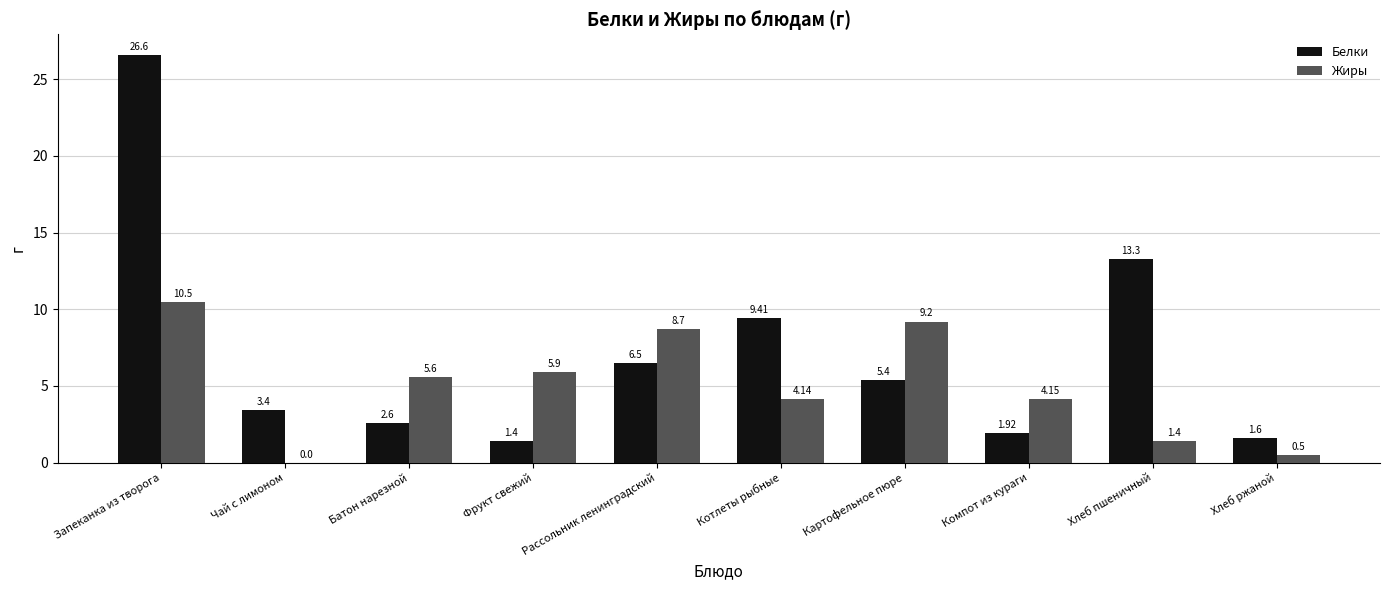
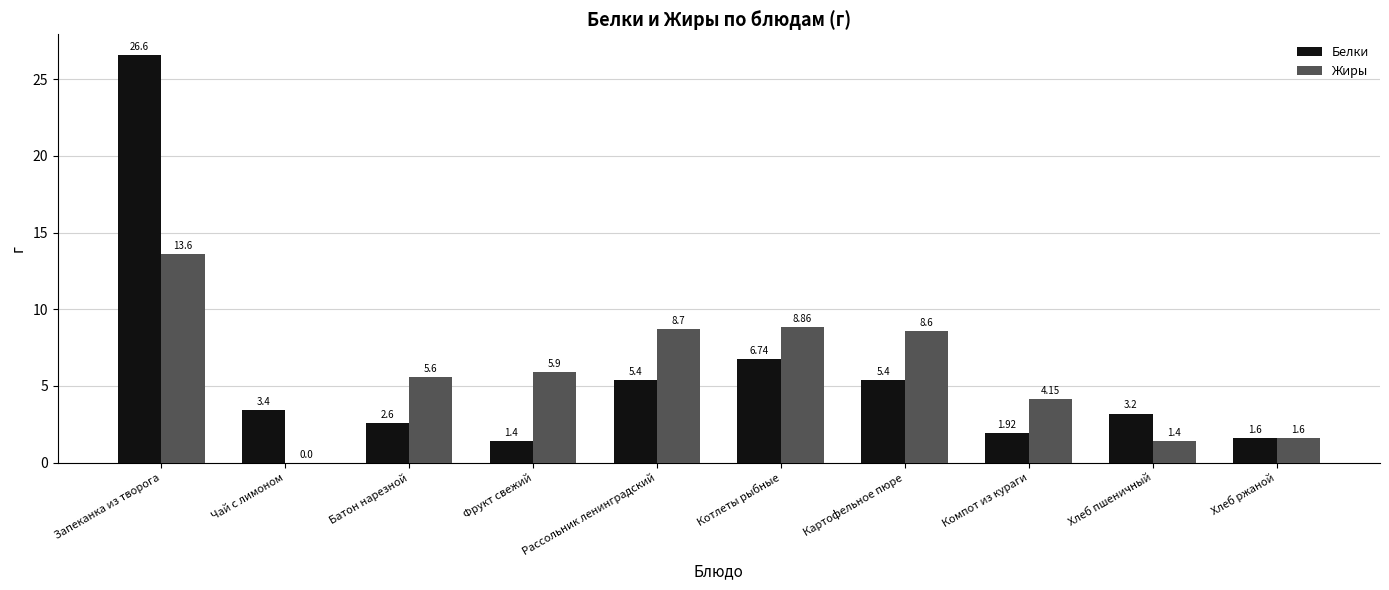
  {
    "Белки": {
      "Запеканка из творога": 26.6,
      "Чай с лимоном": 3.4,
      "Батон нарезной": 2.6,
      "Фрукт свежий": 1.4,
-     "Рассольник ленинградский": 6.5,
-     "Котлеты рыбные": 9.41,
+     "Рассольник ленинградский": 5.4,
+     "Котлеты рыбные": 6.74,
      "Картофельное пюре": 5.4,
      "Компот из кураги": 1.92,
-     "Хлеб пшеничный": 13.3,
+     "Хлеб пшеничный": 3.2,
      "Хлеб ржаной": 1.6
    },
    "Жиры": {
-     "Запеканка из творога": 10.5,
+     "Запеканка из творога": 13.6,
      "Чай с лимоном": 0.0,
      "Батон нарезной": 5.6,
      "Фрукт свежий": 5.9,
      "Рассольник ленинградский": 8.7,
-     "Котлеты рыбные": 4.14,
-     "Картофельное пюре": 9.2,
+     "Котлеты рыбные": 8.86,
+     "Картофельное пюре": 8.6,
      "Компот из кураги": 4.15,
      "Хлеб пшеничный": 1.4,
-     "Хлеб ржаной": 0.5
+     "Хлеб ржаной": 1.6
    }
  }
